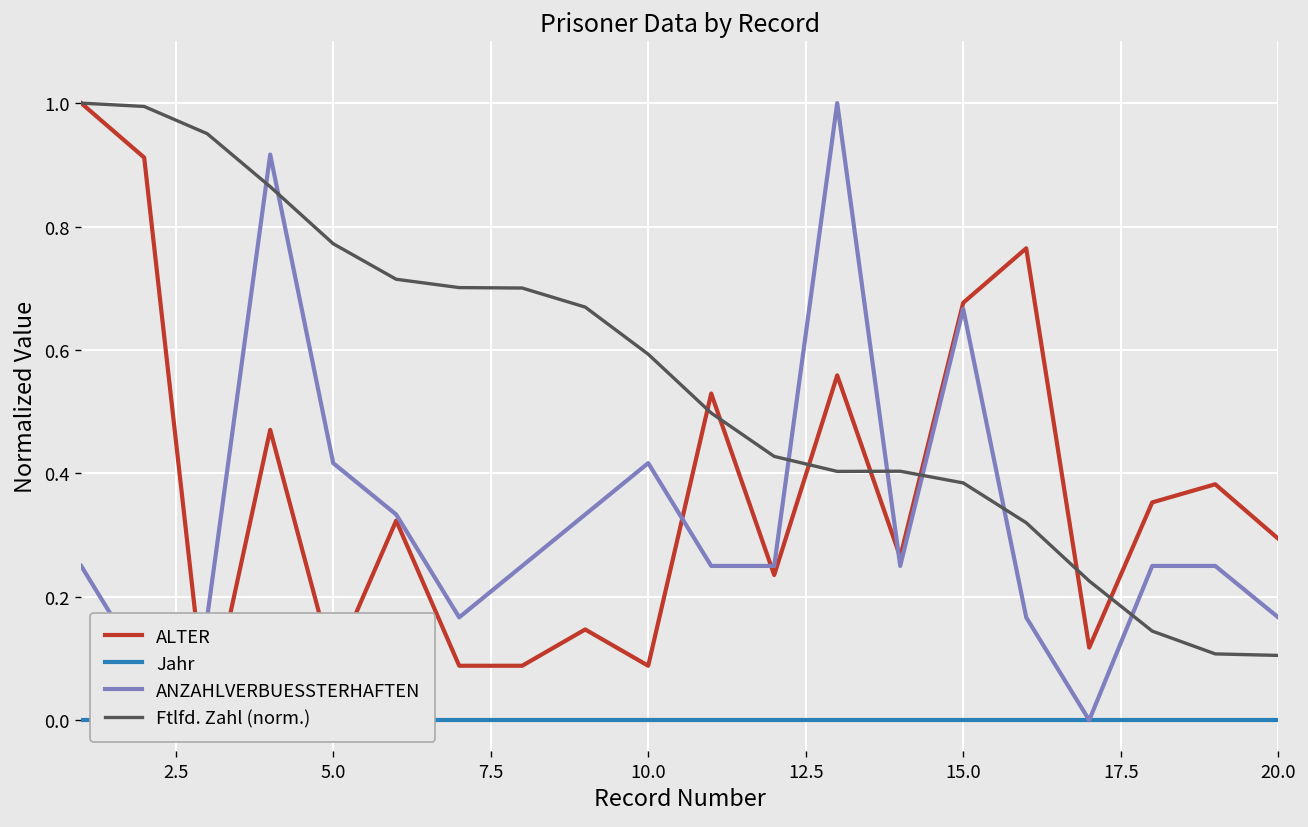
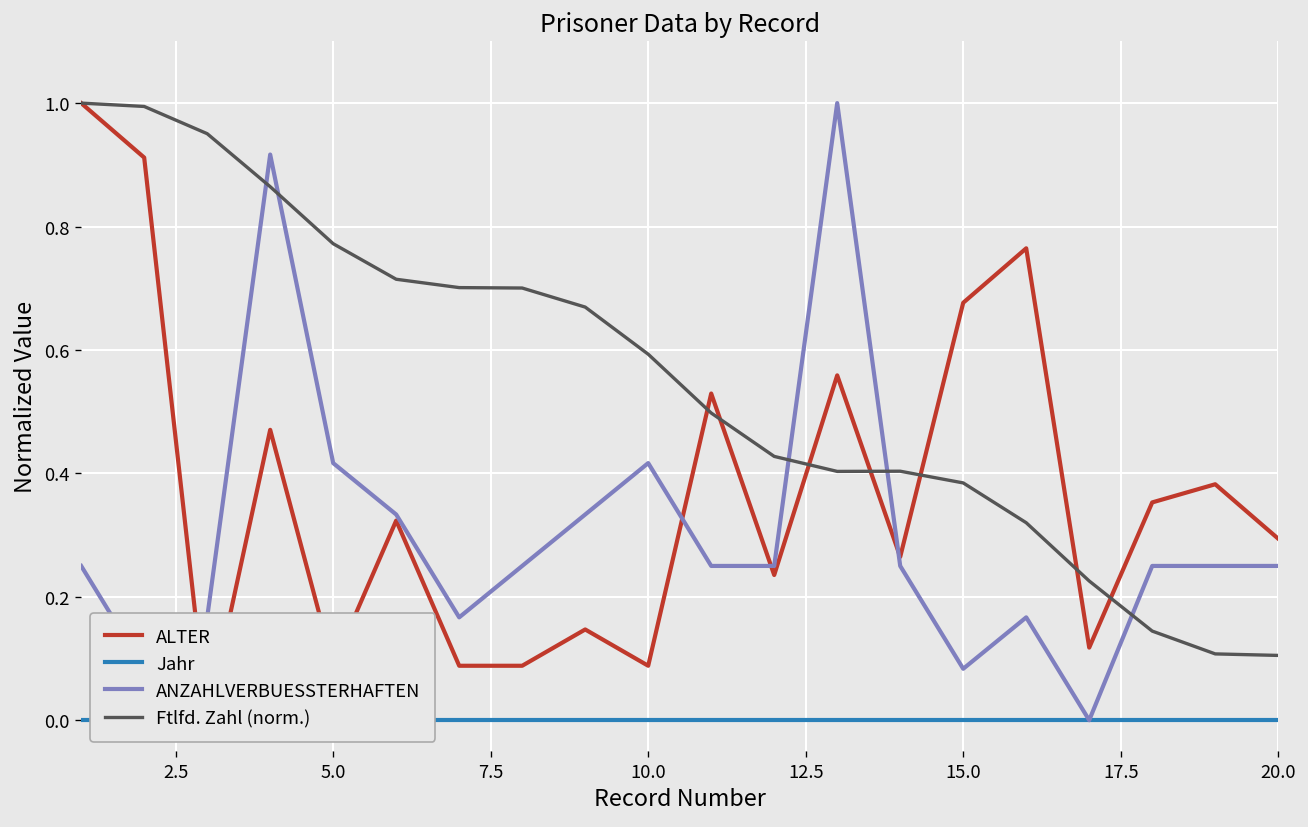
  {
    "ALTER": {
      "10.0": 0.09,
      "15.0": 0.68,
      "20.0": 0.29
    },
    "Jahr": {
      "10.0": 0.00,
      "15.0": 0.00,
      "20.0": 0.00
    },
    "ANZAHLVERBUESSTERHAFTEN": {
      "5.0": 0.42,
      "10.0": 0.42,
-     "15.0": 0.67,
-     "20.0": 0.17
+     "15.0": 0.08,
+     "20.0": 0.25
    },
    "Ftlfd. Zahl (norm.)": {
      "5.0": 0.77,
      "10.0": 0.59,
      "15.0": 0.38,
      "20.0": 0.10
    }
  }
